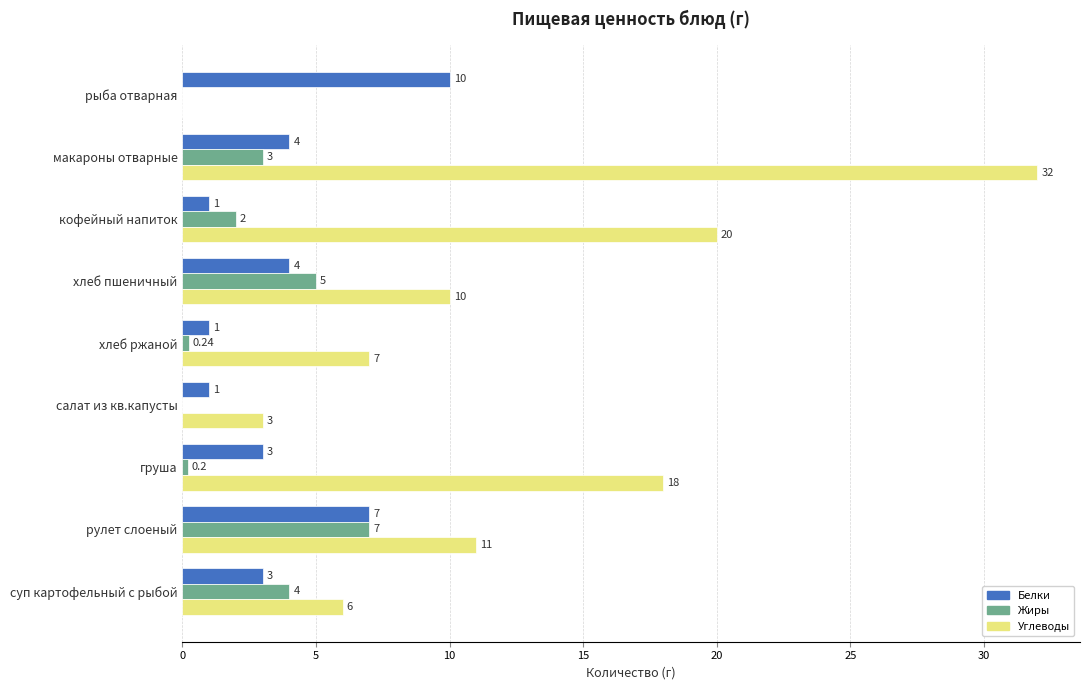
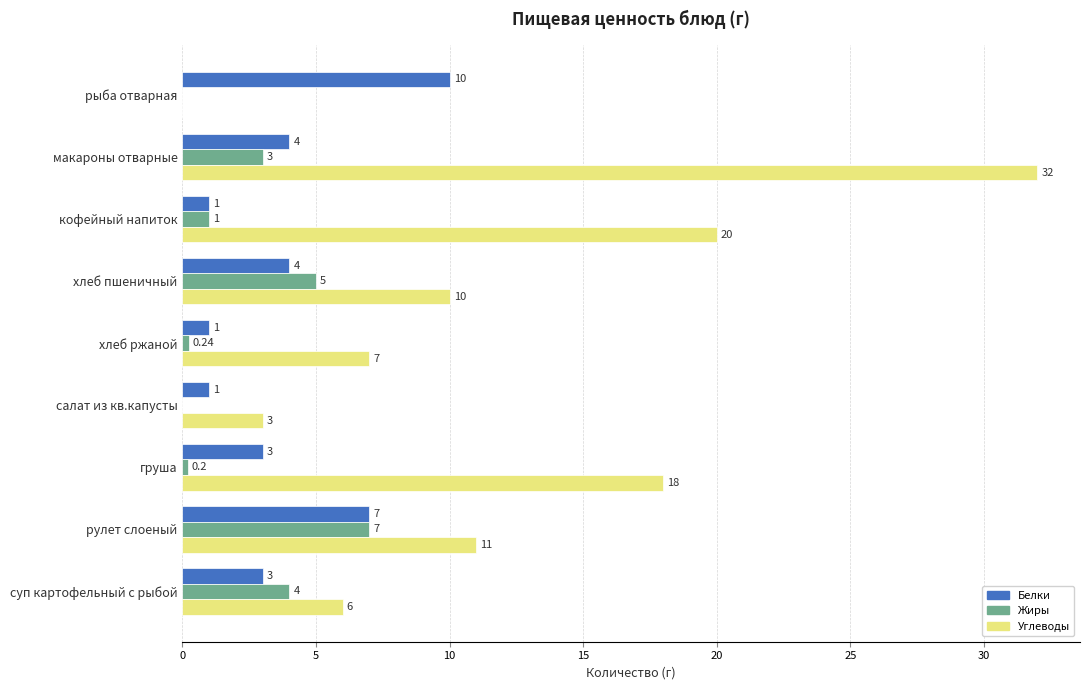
  {
    "Белки": {
      "рыба отварная": 10,
      "макароны отварные": 4,
      "кофейный напиток": 1,
      "хлеб пшеничный": 4,
      "хлеб ржаной": 1,
      "салат из кв.капусты": 1,
      "груша": 3,
      "рулет слоеный": 7,
      "суп картофельный с рыбой": 3
    },
    "Жиры": {
      "макароны отварные": 3,
-     "кофейный напиток": 2,
+     "кофейный напиток": 1,
      "хлеб пшеничный": 5,
      "хлеб ржаной": 0.24,
      "груша": 0.2,
      "рулет слоеный": 7,
      "суп картофельный с рыбой": 4
    },
    "Углеводы": {
      "макароны отварные": 32,
      "кофейный напиток": 20,
      "хлеб пшеничный": 10,
      "хлеб ржаной": 7,
      "салат из кв.капусты": 3,
      "груша": 18,
      "рулет слоеный": 11,
      "суп картофельный с рыбой": 6
    }
  }
